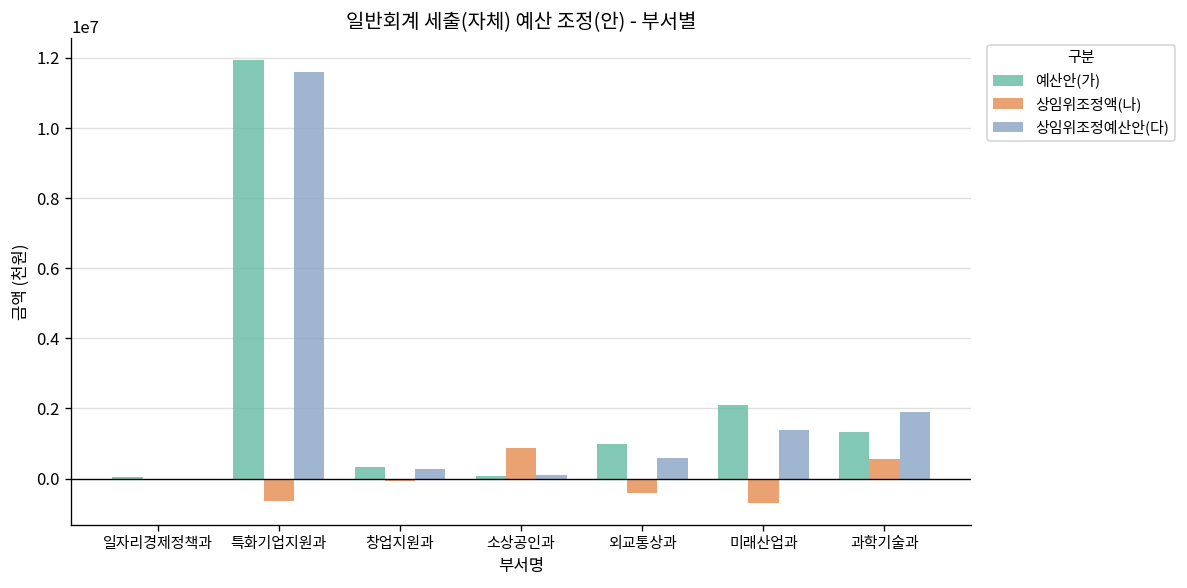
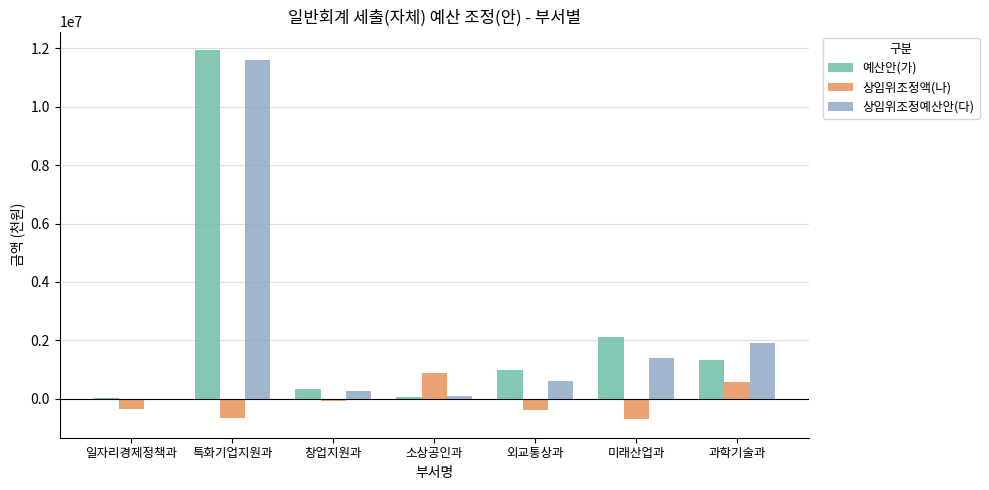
  {
    "상임위조정액(나)": {
-     "일자리경제정책과": 0,
+     "일자리경제정책과": -300000,
      "특화기업지원과": -600000,
      "소상공인과": 900000,
      "외교통상과": -400000,
      "미래산업과": -700000,
      "과학기술과": 600000
    }
  }
